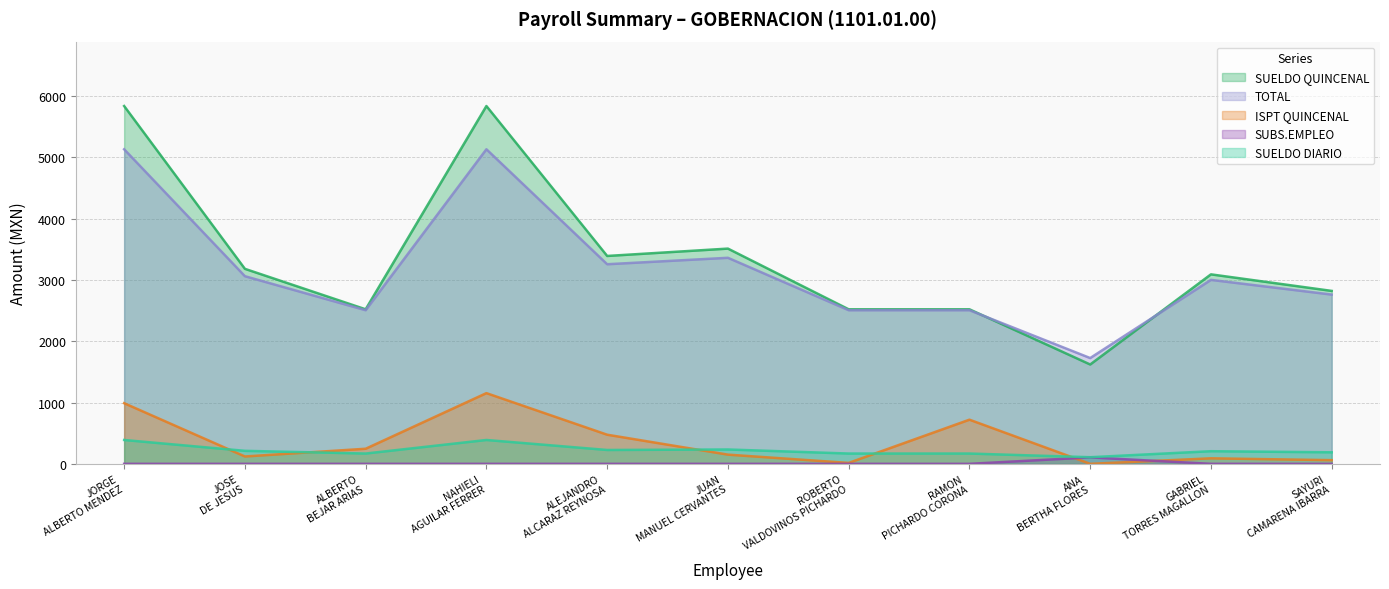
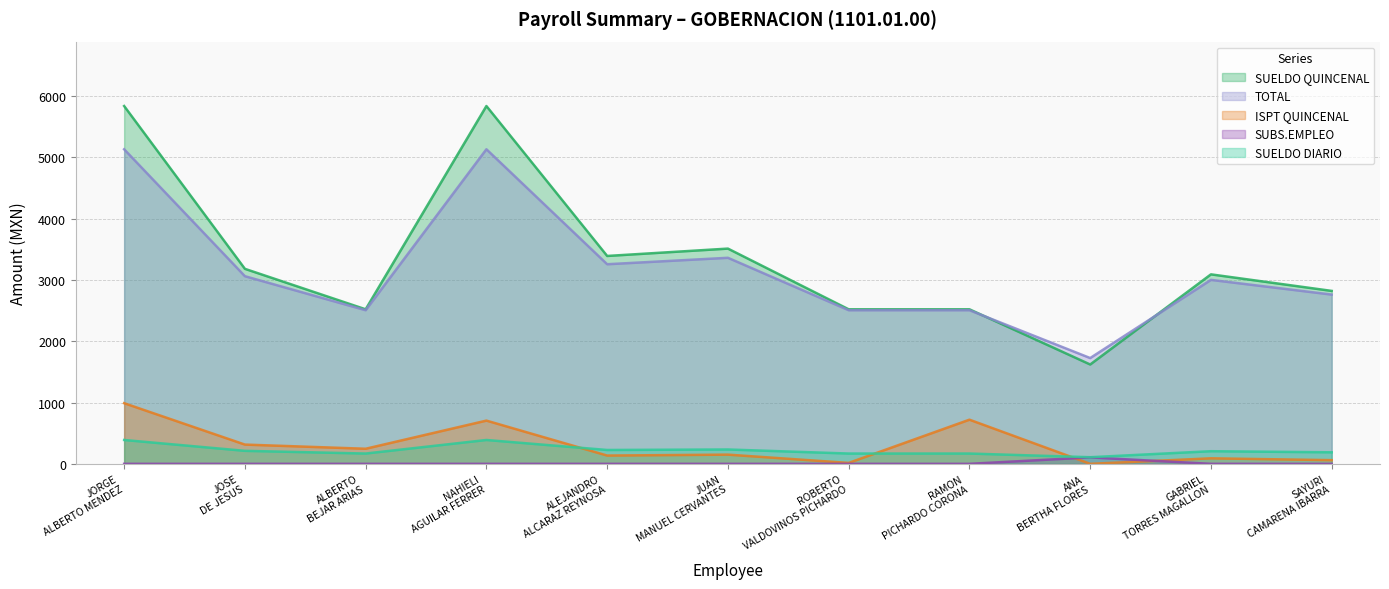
  {
    "ISPT QUINCENAL": {
      "JORGE ALBERTO MENDEZ": 1000,
-     "JOSE DE JESUS": 100,
+     "JOSE DE JESUS": 300,
      "ALBERTO BEJAR ARIAS": 200,
-     "NAHIELI AGUILAR FERRER": 1200,
-     "ALEJANDRO ALCARAZ REYNOSA": 500,
+     "NAHIELI AGUILAR FERRER": 700,
+     "ALEJANDRO ALCARAZ REYNOSA": 100,
      "JUAN MANUEL CERVANTES": 200,
      "RAMON PICHARDO CORONA": 700,
      "ANA BERTHA FLORES": 0,
      "GABRIEL TORRES MAGALLON": 100,
      "SAYURI CAMARENA IBARRA": 100
    }
  }
